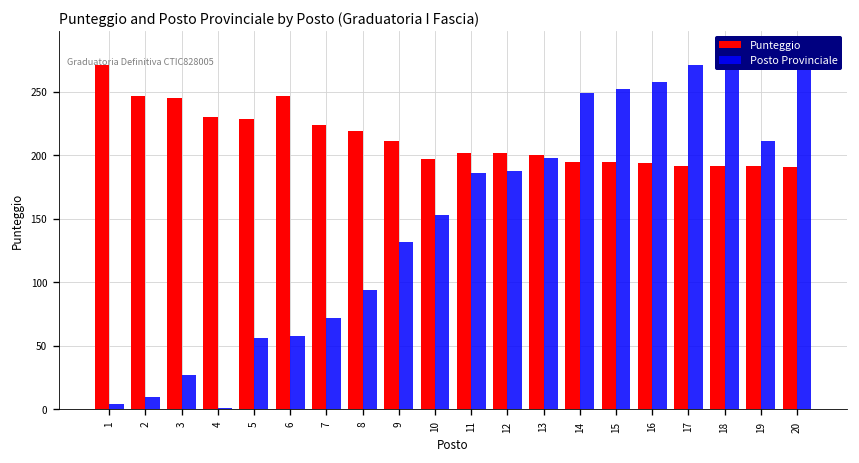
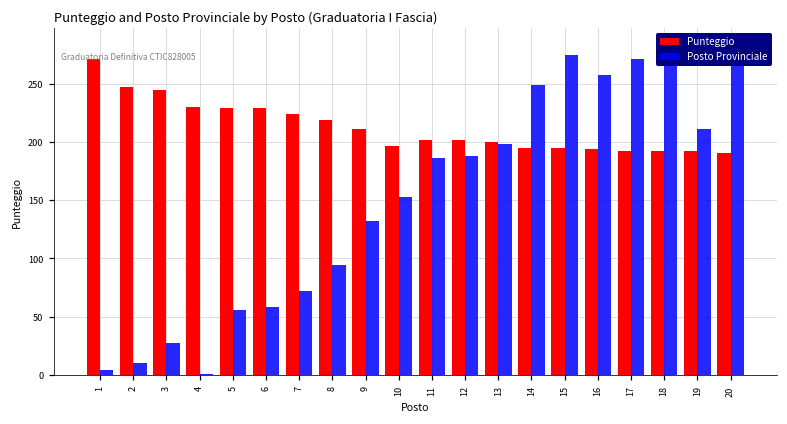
  {
    "Punteggio": {
      "1": 271,
      "2": 247,
      "3": 245,
      "4": 230,
      "5": 229,
-     "6": 247,
+     "6": 229,
      "7": 224,
      "8": 219,
      "9": 211,
      "10": 197,
      "11": 202,
      "12": 202,
      "13": 200,
      "14": 195,
      "15": 195,
      "16": 194,
      "17": 192,
      "18": 192,
      "19": 192,
      "20": 191
    },
    "Posto Provinciale": {
      "1": 4,
      "2": 10,
      "3": 27,
      "5": 56,
      "6": 58,
      "7": 72,
      "8": 94,
      "9": 132,
      "10": 153,
      "11": 186,
      "12": 188,
      "13": 198,
      "14": 249,
-     "15": 252,
+     "15": 275,
      "16": 258,
      "17": 271,
      "19": 211
    }
  }
